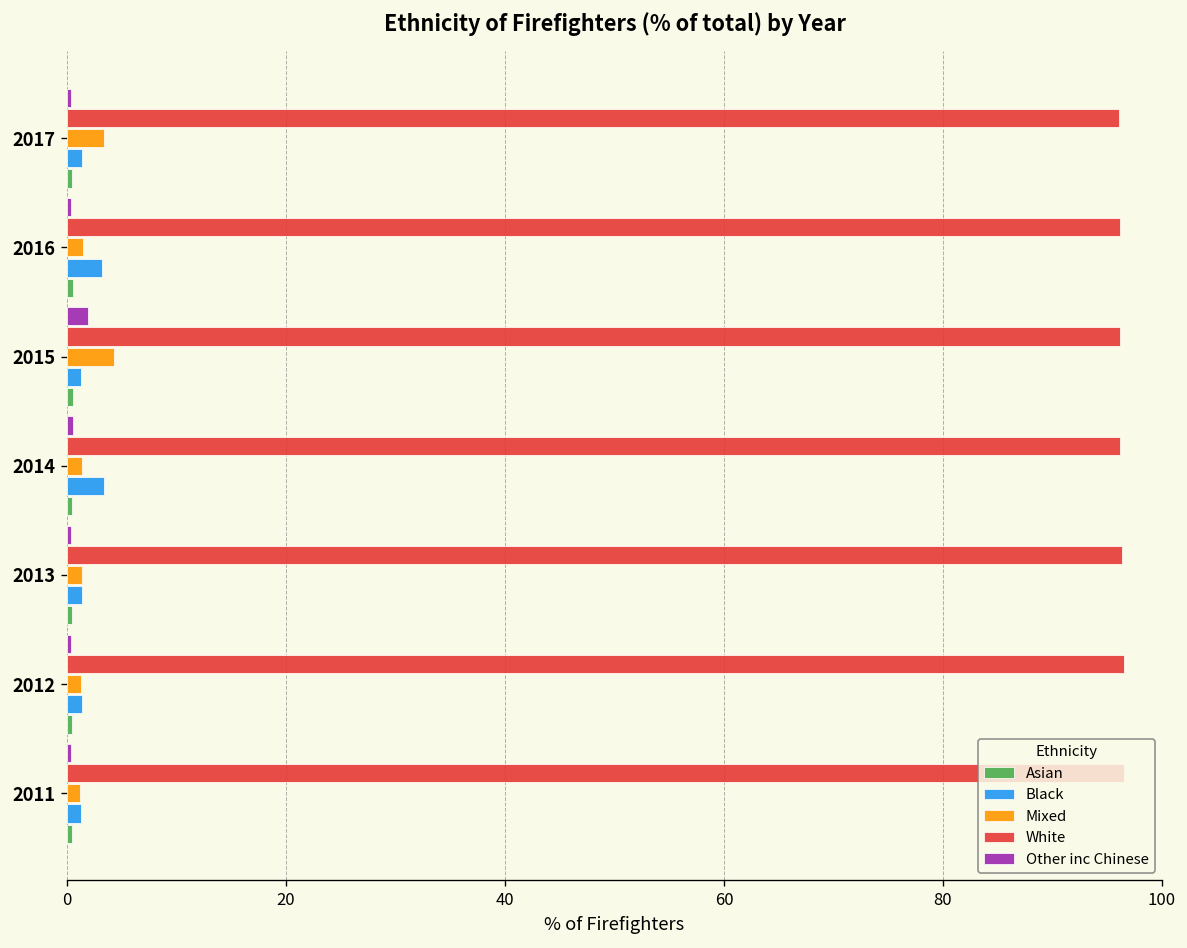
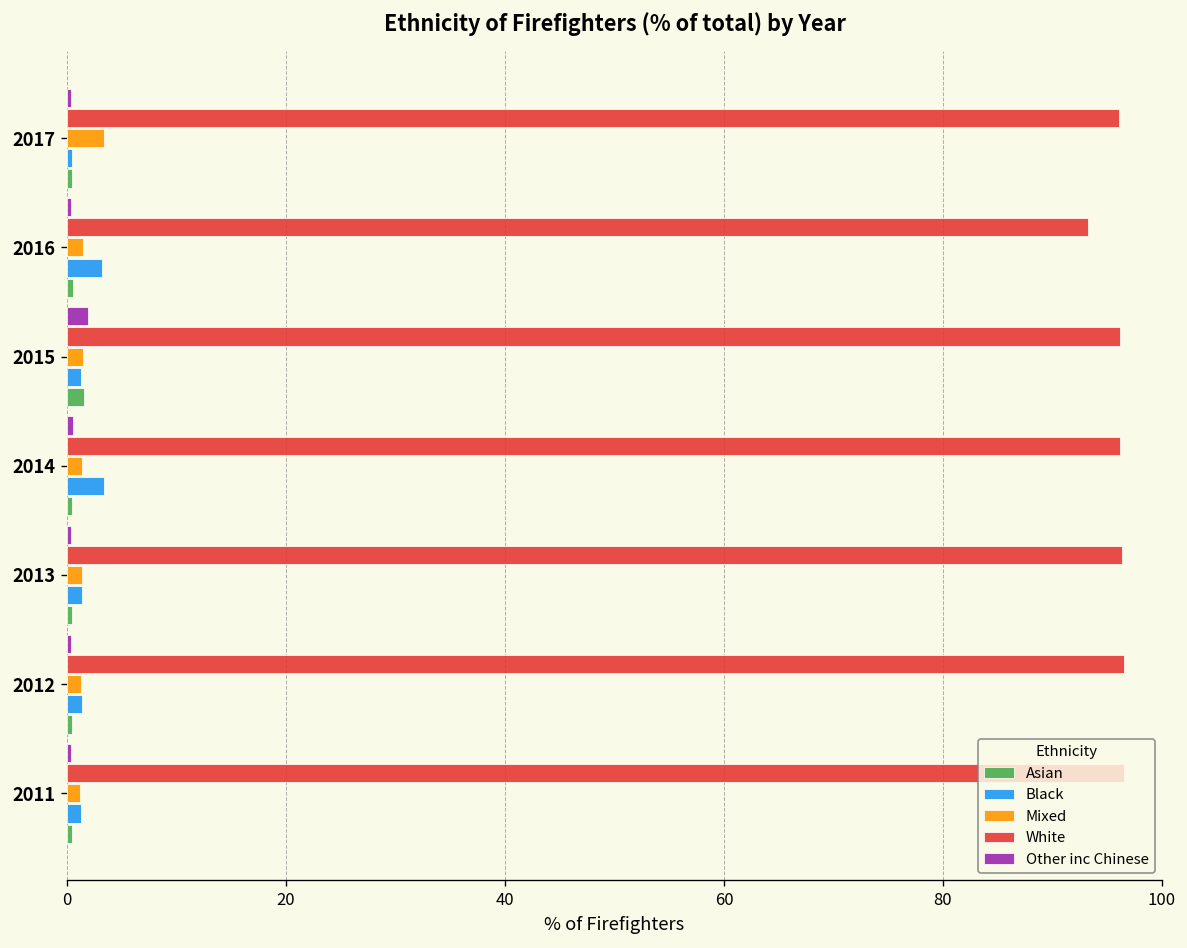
  {
    "Asian": {
      "2017": 1,
      "2016": 1,
-     "2015": 1,
+     "2015": 2,
      "2014": 1,
      "2013": 1,
      "2012": 1,
      "2011": 1
    },
    "Black": {
-     "2017": 1.4,
+     "2017": 0.5,
      "2016": 3,
      "2015": 1,
      "2014": 3,
      "2013": 1,
      "2012": 1,
      "2011": 1
    },
    "Mixed": {
      "2017": 3,
      "2016": 2,
-     "2015": 4,
+     "2015": 2,
      "2014": 1,
      "2013": 1,
      "2012": 1,
      "2011": 1
    },
    "White": {
      "2017": 96,
-     "2016": 96,
+     "2016": 93,
      "2015": 96,
      "2014": 96,
      "2013": 96,
      "2012": 97
    },
    "Other inc Chinese": {
      "2017": 0,
      "2016": 0,
      "2015": 2,
      "2014": 1,
      "2013": 0,
      "2012": 0,
      "2011": 0
    }
  }
